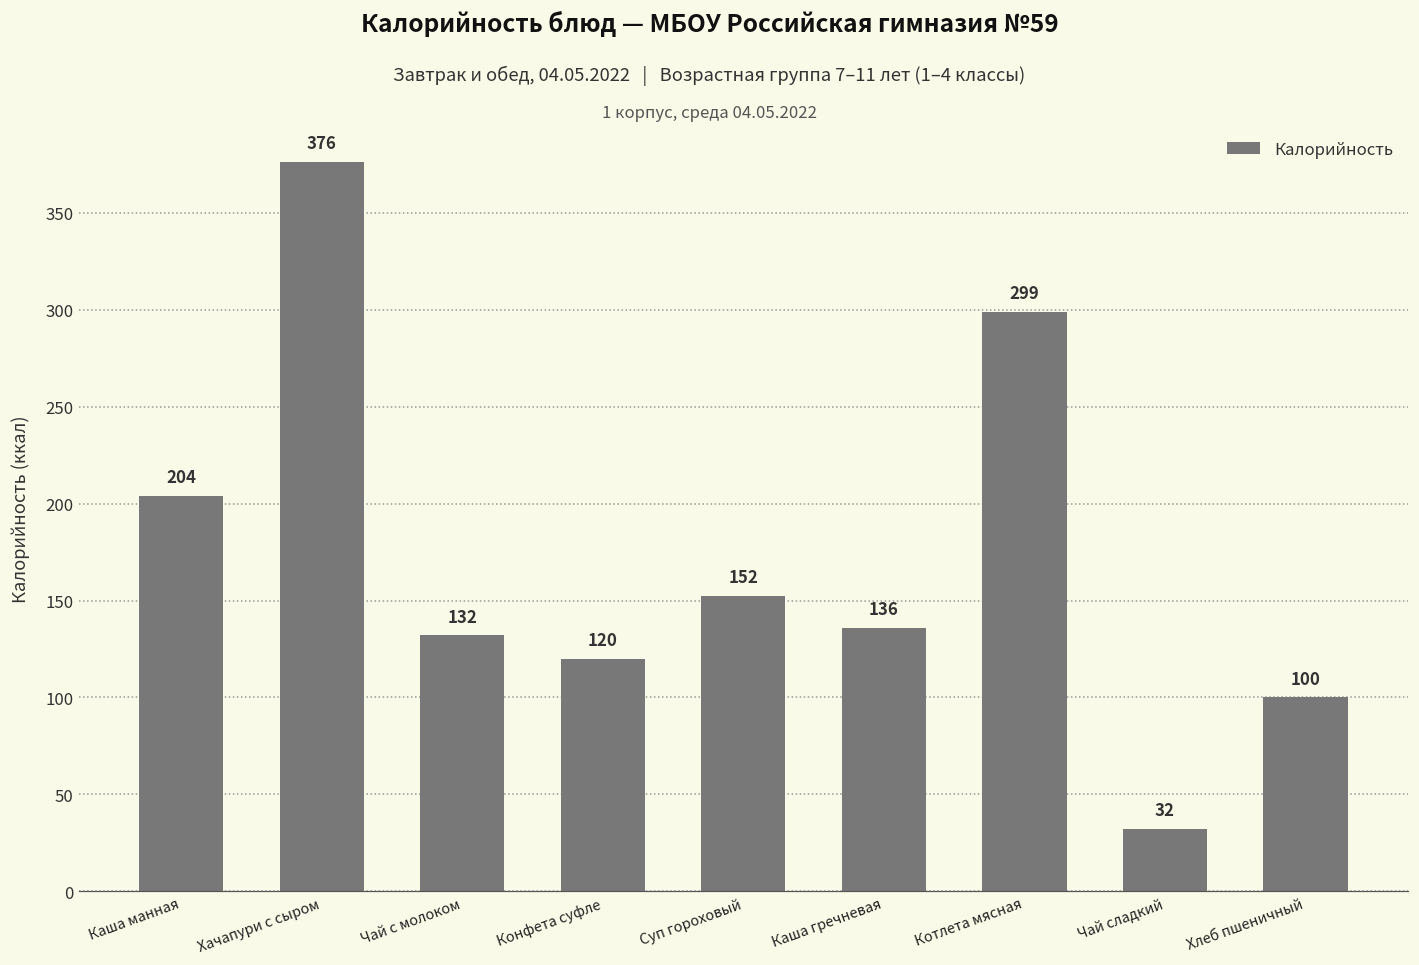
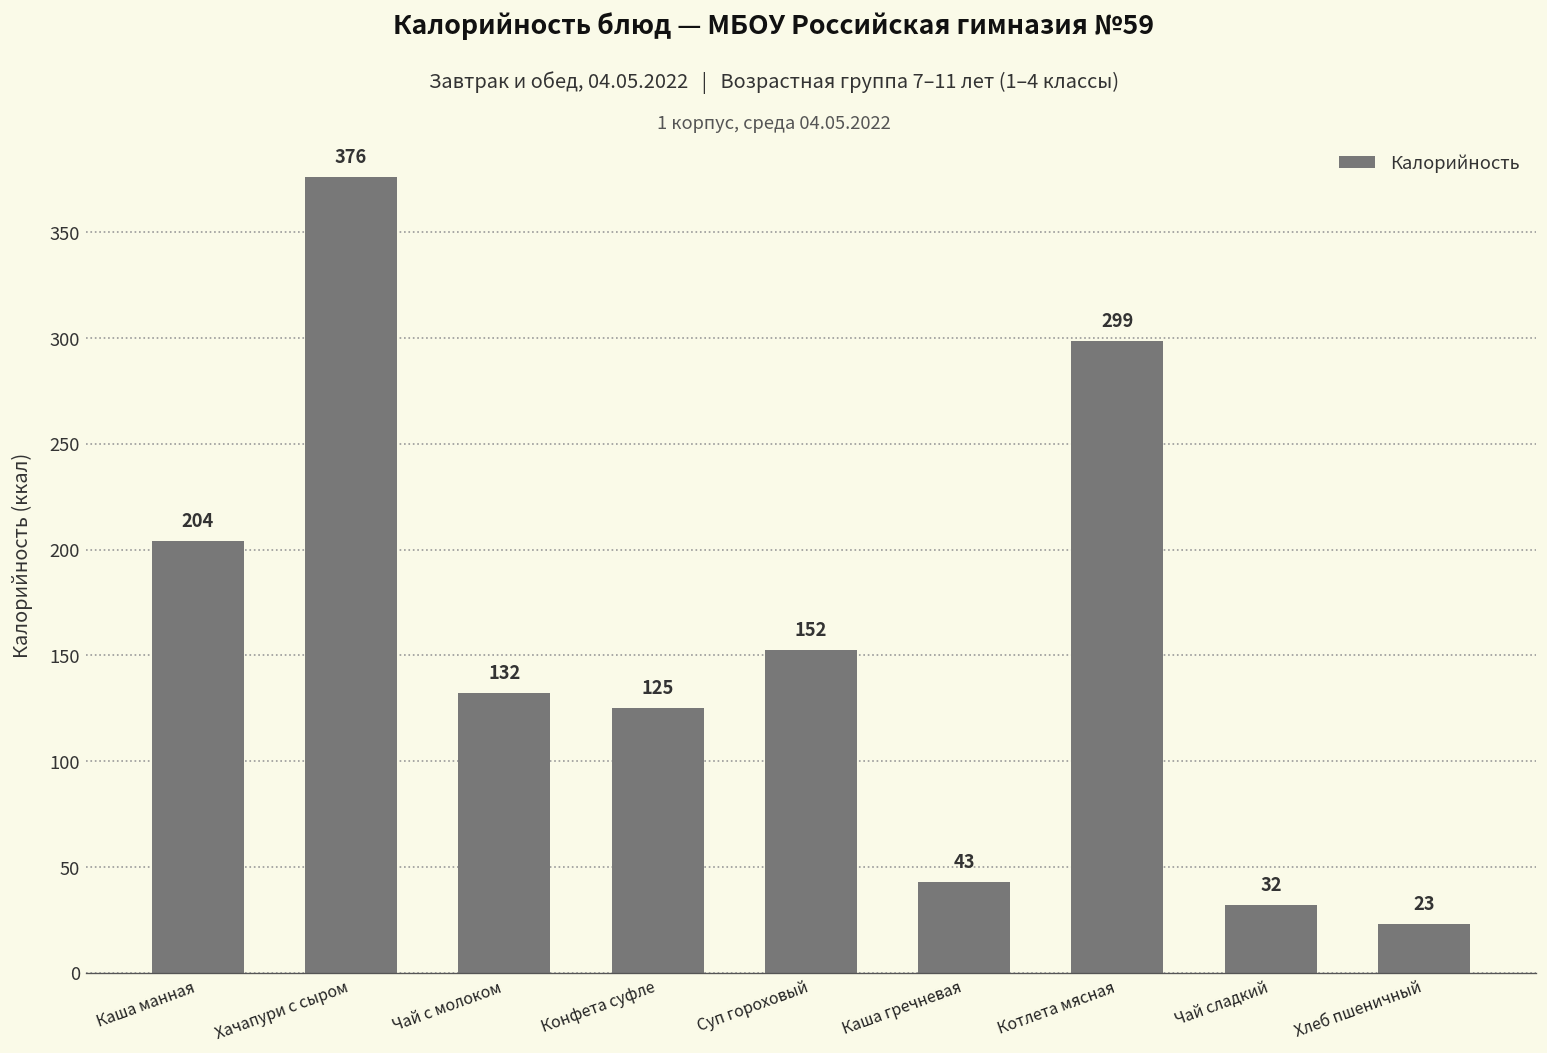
  {
    "Каша манная": 204,
    "Хачапури с сыром": 376,
    "Чай с молоком": 132,
-   "Конфета суфле": 120,
+   "Конфета суфле": 125,
    "Суп гороховый": 152,
-   "Каша гречневая": 136,
+   "Каша гречневая": 43,
    "Котлета мясная": 299,
    "Чай сладкий": 32,
-   "Хлеб пшеничный": 100
+   "Хлеб пшеничный": 23
  }
